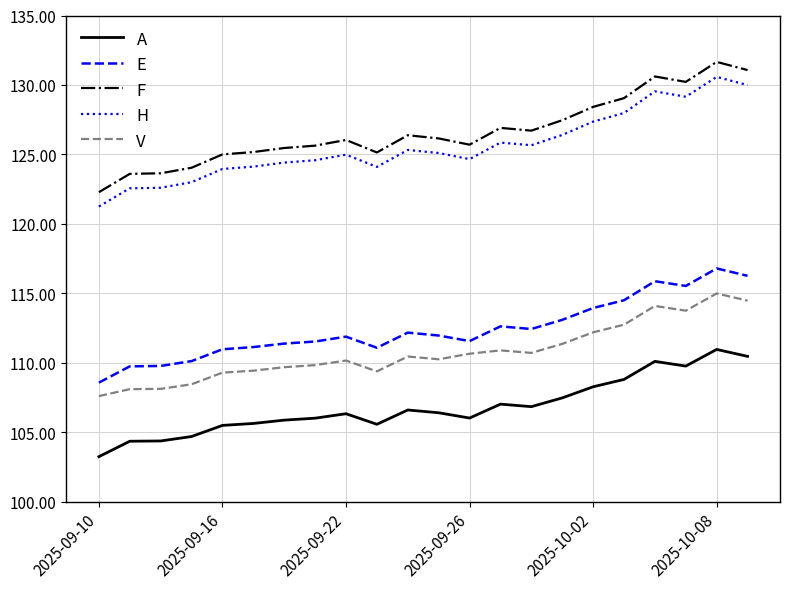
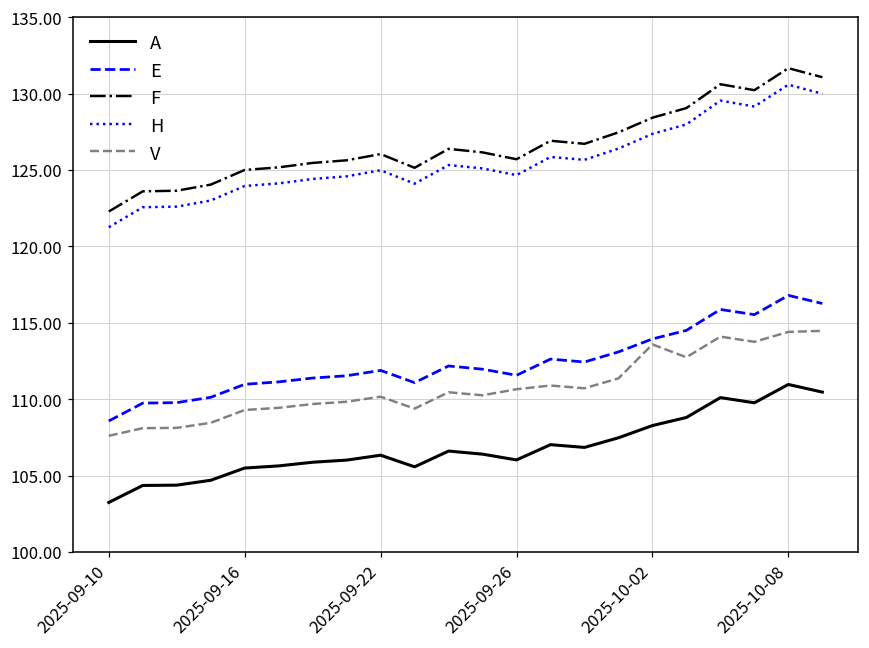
  {
    "V": {
      "2025-09-10": 107.6,
      "2025-09-16": 109.3,
      "2025-09-22": 110.2,
      "2025-09-26": 110.7,
-     "2025-10-02": 112.2,
-     "2025-10-08": 115.0
+     "2025-10-02": 113.6,
+     "2025-10-08": 114.4
    }
  }
